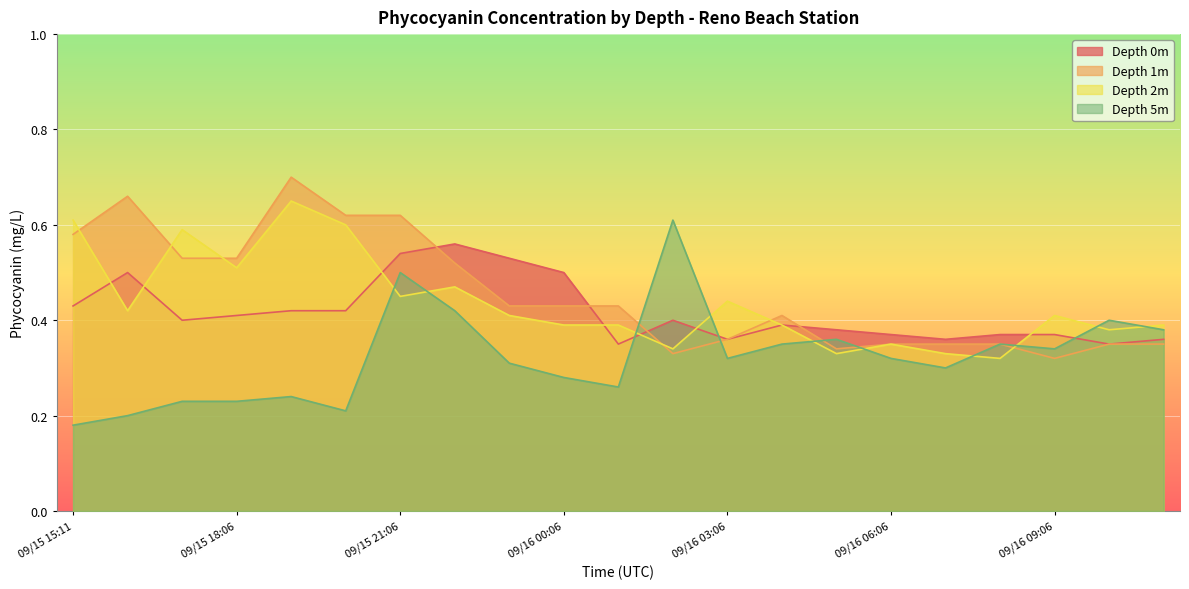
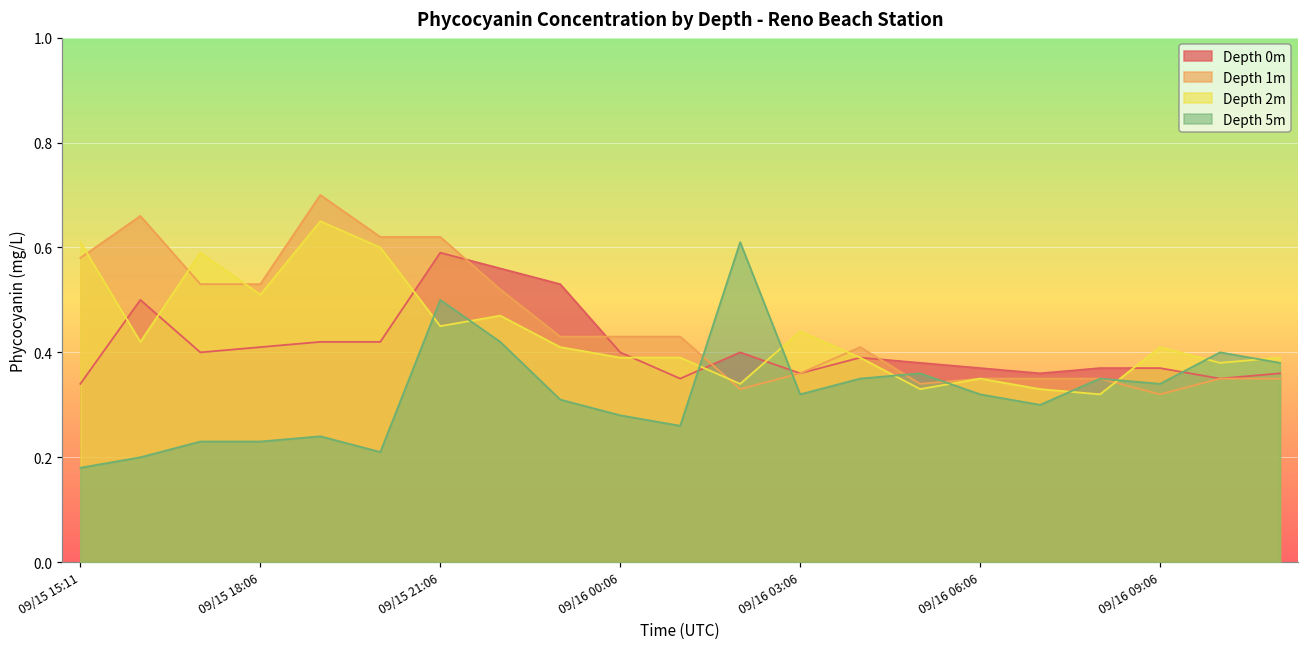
  {
    "Depth 0m": {
-     "09/15 15:11": 0.43,
+     "09/15 15:11": 0.34,
      "09/15 18:06": 0.41,
-     "09/15 21:06": 0.54,
-     "09/16 00:06": 0.5,
+     "09/15 21:06": 0.59,
+     "09/16 00:06": 0.4,
      "09/16 06:06": 0.37,
      "09/16 09:06": 0.37
    },
    "Depth 5m": {
      "09/15 15:11": 0.18,
      "09/15 18:06": 0.23,
      "09/15 21:06": 0.50,
      "09/16 00:06": 0.28,
      "09/16 03:06": 0.32,
      "09/16 06:06": 0.32,
      "09/16 09:06": 0.34
    }
  }
